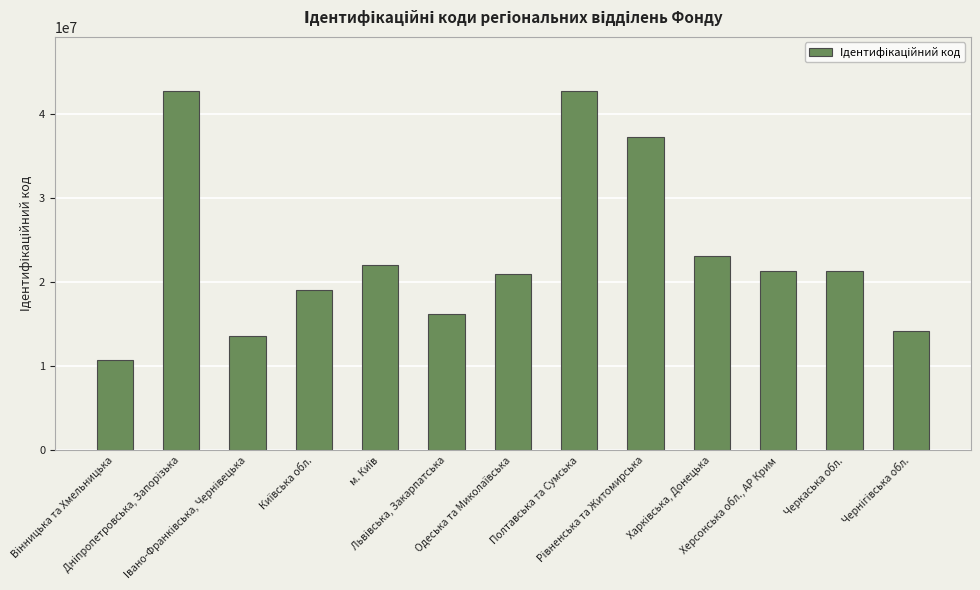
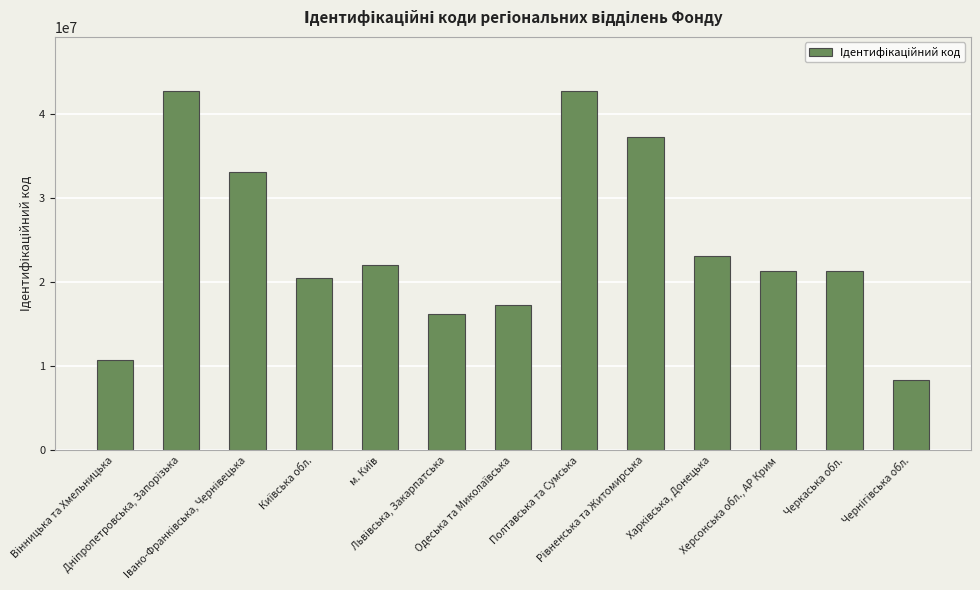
  {
    "Вінницька та Хмельницька": 11000000,
    "Дніпропетровська, Запорізька": 43000000,
-   "Івано-Франківська, Чернівецька": 14000000,
-   "Київська обл.": 19000000,
+   "Івано-Франківська, Чернівецька": 33000000,
+   "Київська обл.": 21000000,
    "м. Київ": 22000000,
    "Львівська, Закарпатська": 16000000,
-   "Одеська та Миколаївська": 21000000,
+   "Одеська та Миколаївська": 17000000,
    "Полтавська та Сумська": 43000000,
    "Рівненська та Житомирська": 37000000,
    "Харківська, Донецька": 23000000,
    "Херсонська обл., АР Крим": 21000000,
    "Черкаська обл.": 21000000,
-   "Чернігівська обл.": 14000000
+   "Чернігівська обл.": 8000000
  }
